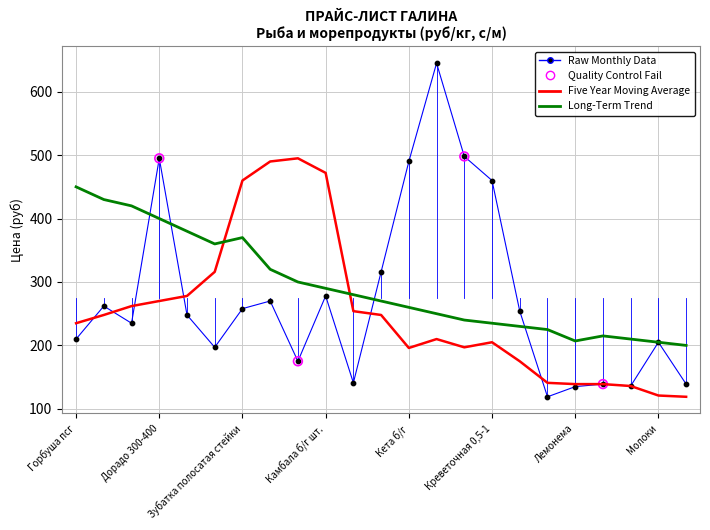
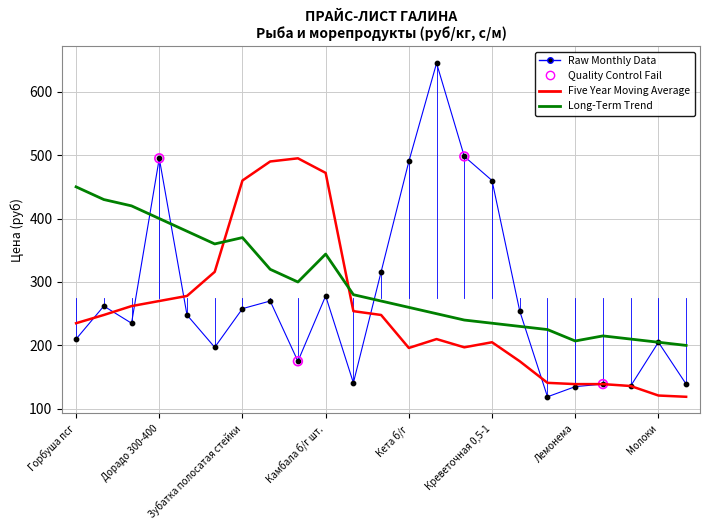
  {
    "Five Year Moving Average": {
      "Горбуша псг": 240,
      "Дорадо 300-400": 270,
      "Зубатка полосатая стейки": 460,
      "Камбала б/г шт.": 470,
      "Кета б/г": 200,
      "Креветочная 0,5-1": 210,
      "Молоки": 120
    },
    "Long-Term Trend": {
      "Горбуша псг": 450,
      "Дорадо 300-400": 400,
      "Зубатка полосатая стейки": 370,
-     "Камбала б/г шт.": 290,
+     "Камбала б/г шт.": 340,
      "Кета б/г": 260,
      "Креветочная 0,5-1": 240,
      "Лемонема": 210
    }
  }
